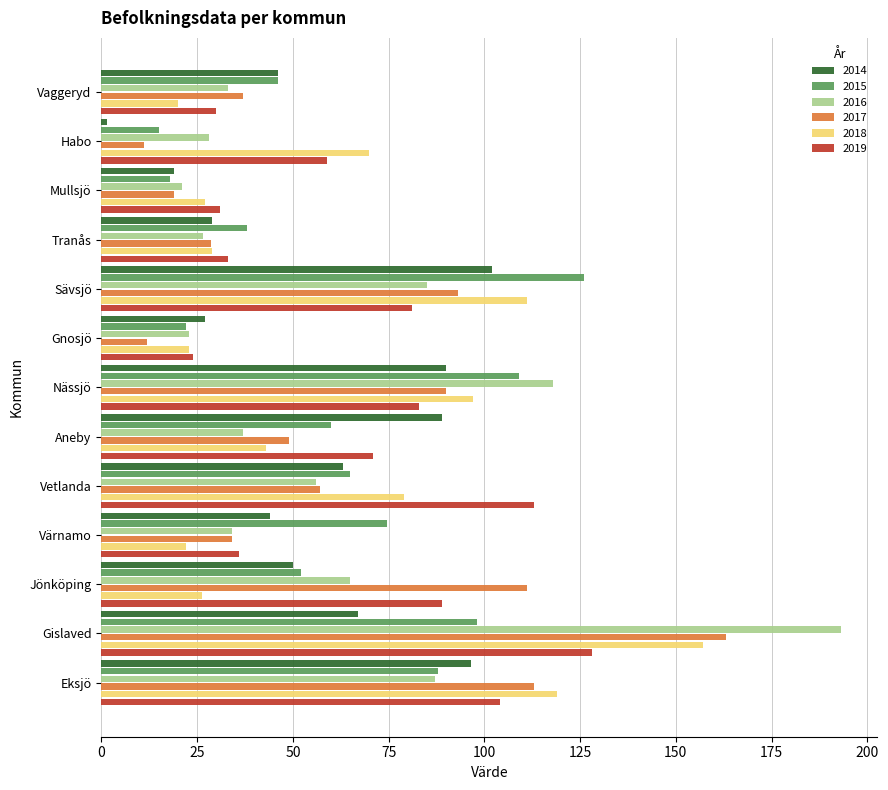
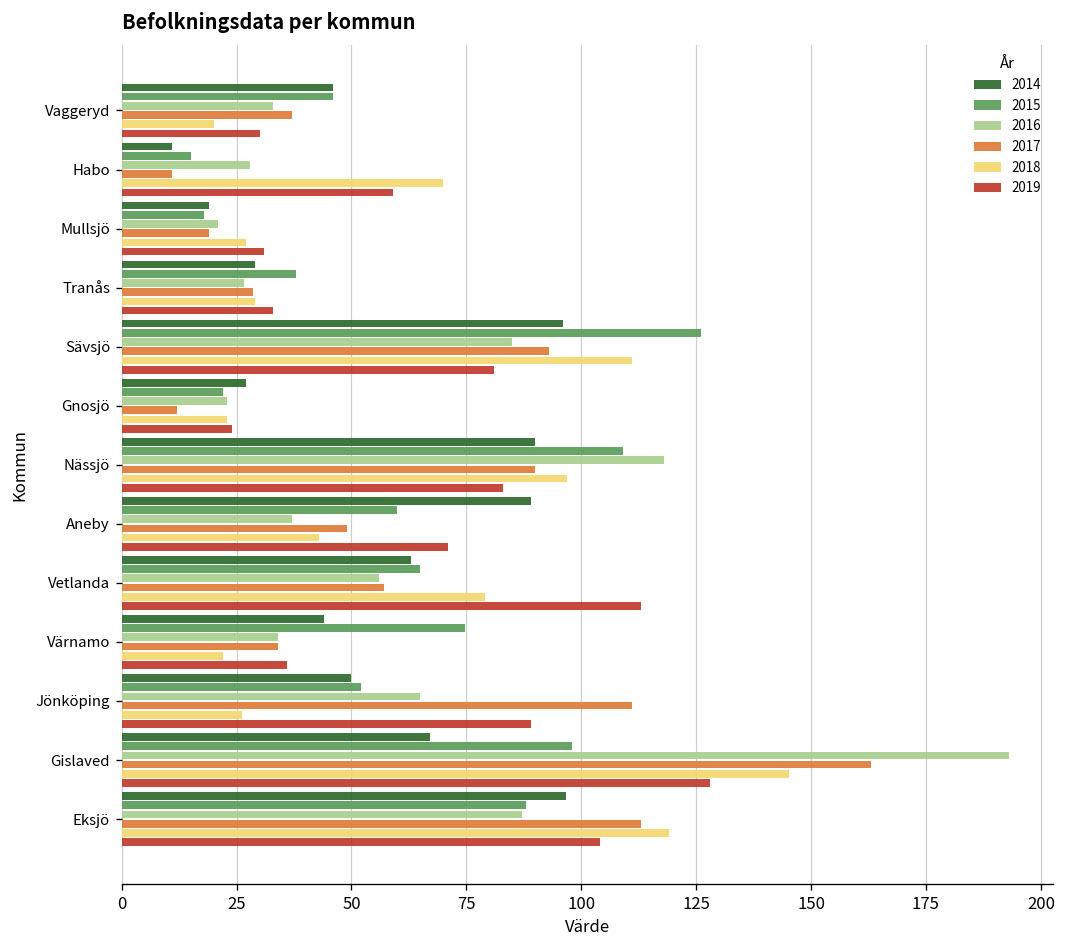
  {
    "2014": {
      "Vaggeryd": 46,
-     "Habo": 2,
+     "Habo": 11,
      "Mullsjö": 19,
      "Tranås": 29,
-     "Sävsjö": 102,
+     "Sävsjö": 96,
      "Gnosjö": 27,
      "Nässjö": 90,
      "Aneby": 89,
      "Vetlanda": 63,
      "Värnamo": 44,
      "Jönköping": 50,
      "Gislaved": 67,
      "Eksjö": 97
    },
    "2015": {
      "Vaggeryd": 46,
      "Habo": 15,
      "Mullsjö": 18,
      "Tranås": 38,
      "Sävsjö": 126,
      "Gnosjö": 22,
      "Nässjö": 109,
      "Aneby": 60,
      "Vetlanda": 65,
      "Värnamo": 75,
      "Jönköping": 52,
      "Gislaved": 98,
      "Eksjö": 88
    },
    "2016": {
      "Vaggeryd": 33,
      "Habo": 28,
      "Mullsjö": 21,
      "Tranås": 27,
      "Sävsjö": 85,
      "Gnosjö": 23,
      "Nässjö": 118,
      "Aneby": 37,
      "Vetlanda": 56,
      "Värnamo": 34,
      "Jönköping": 65,
      "Gislaved": 193,
      "Eksjö": 87
    },
    "2017": {
      "Vaggeryd": 37,
      "Habo": 11,
      "Mullsjö": 19,
      "Tranås": 29,
      "Sävsjö": 93,
      "Gnosjö": 12,
      "Nässjö": 90,
      "Aneby": 49,
      "Vetlanda": 57,
      "Värnamo": 34,
      "Jönköping": 111,
      "Gislaved": 163,
      "Eksjö": 113
    },
    "2018": {
      "Vaggeryd": 20,
      "Habo": 70,
      "Mullsjö": 27,
      "Tranås": 29,
      "Sävsjö": 111,
      "Gnosjö": 23,
      "Nässjö": 97,
      "Aneby": 43,
      "Vetlanda": 79,
      "Värnamo": 22,
      "Jönköping": 26,
-     "Gislaved": 157,
+     "Gislaved": 145,
      "Eksjö": 119
    },
    "2019": {
      "Vaggeryd": 30,
      "Habo": 59,
      "Mullsjö": 31,
      "Tranås": 33,
      "Sävsjö": 81,
      "Gnosjö": 24,
      "Nässjö": 83,
      "Aneby": 71,
      "Vetlanda": 113,
      "Värnamo": 36,
      "Jönköping": 89,
      "Gislaved": 128,
      "Eksjö": 104
    }
  }
